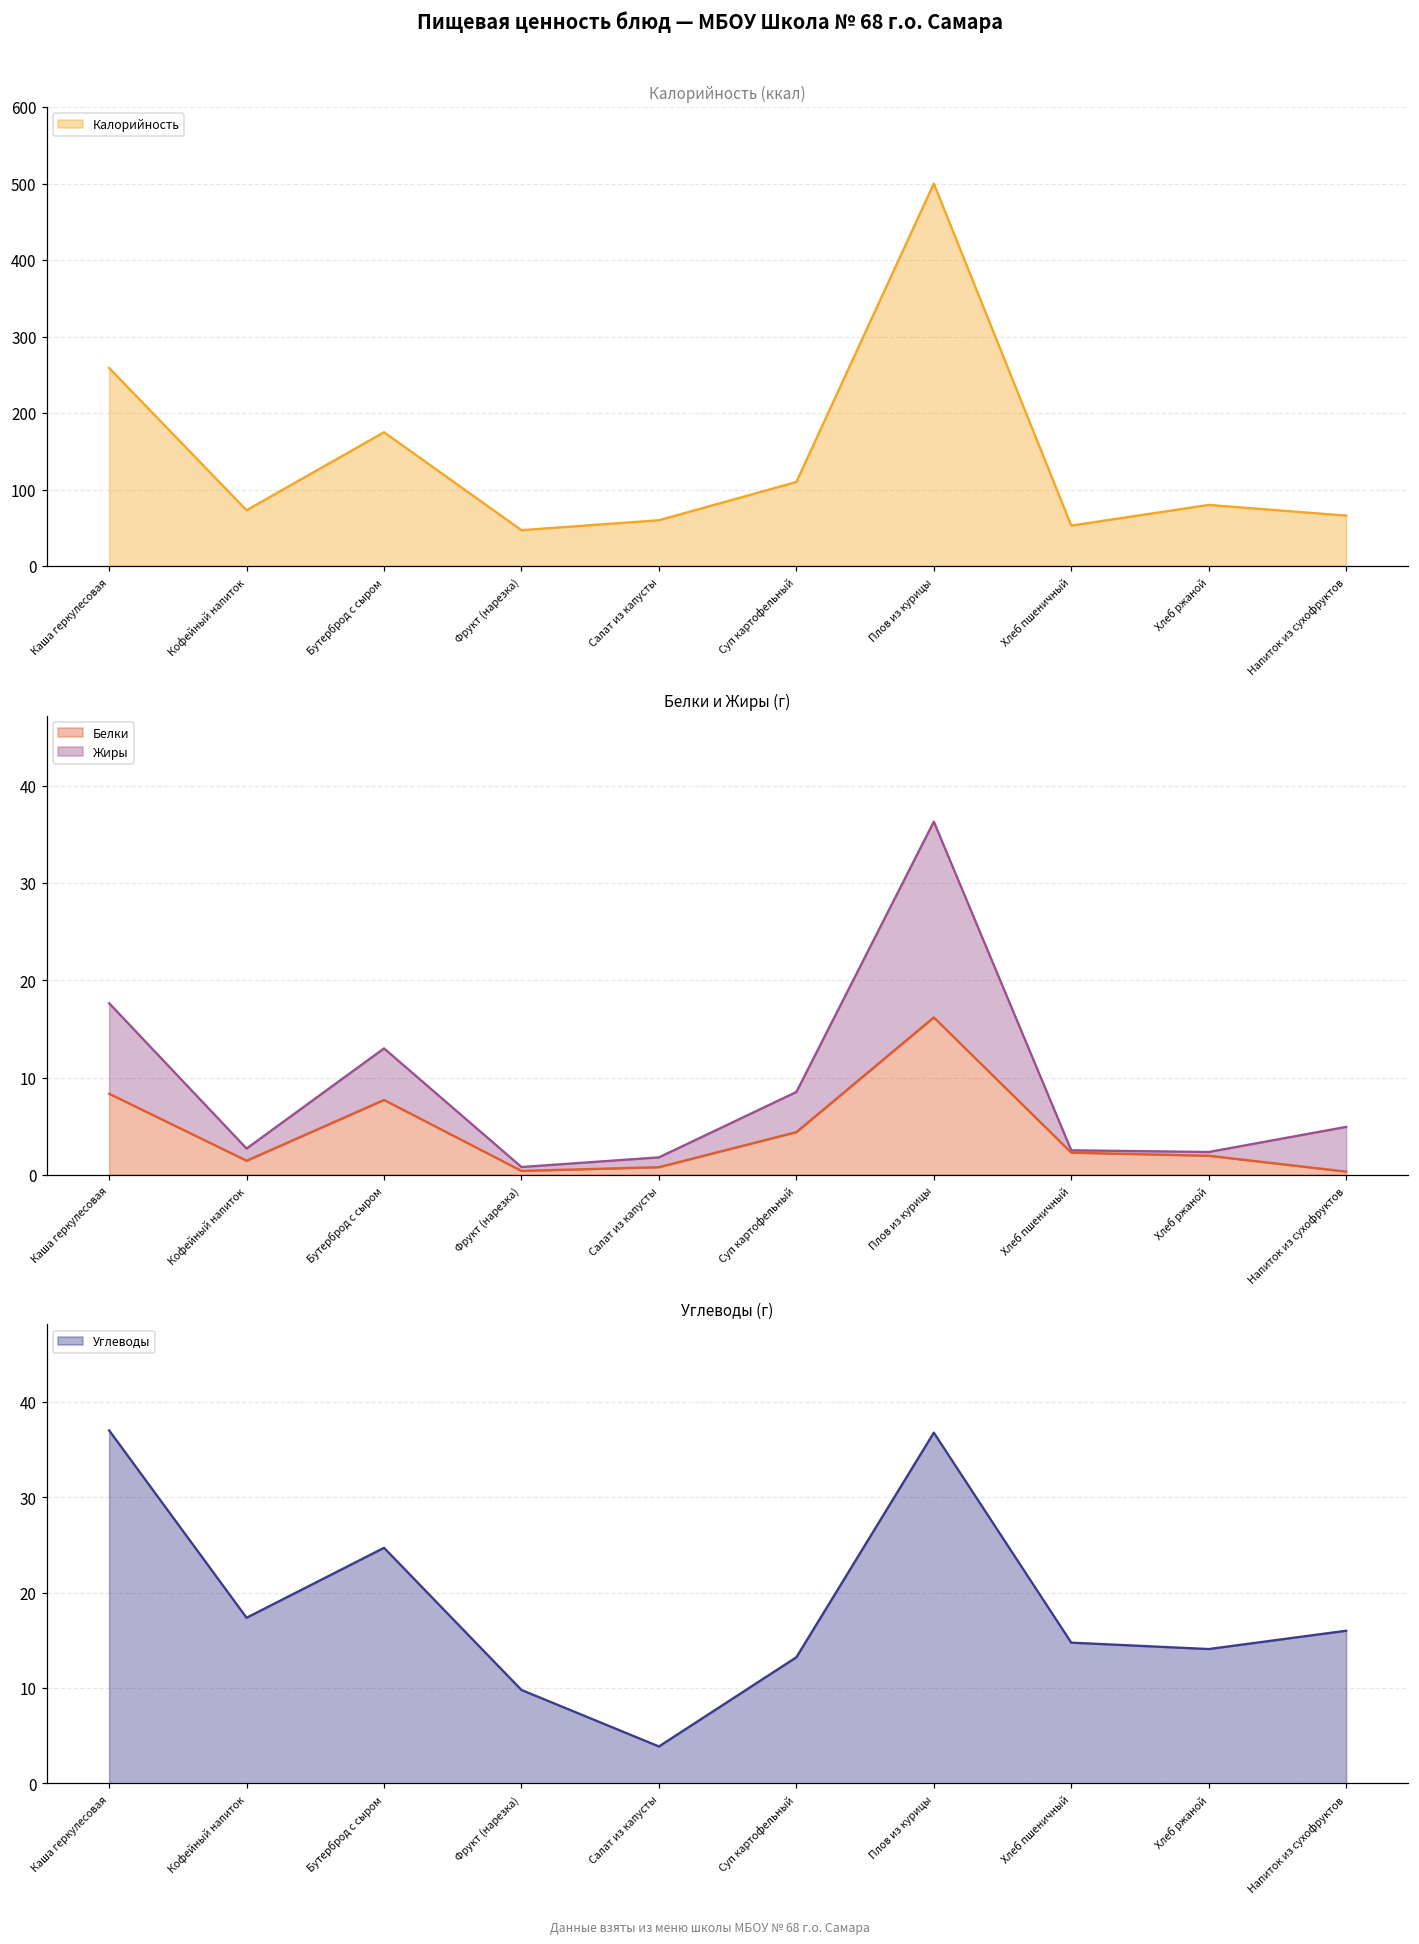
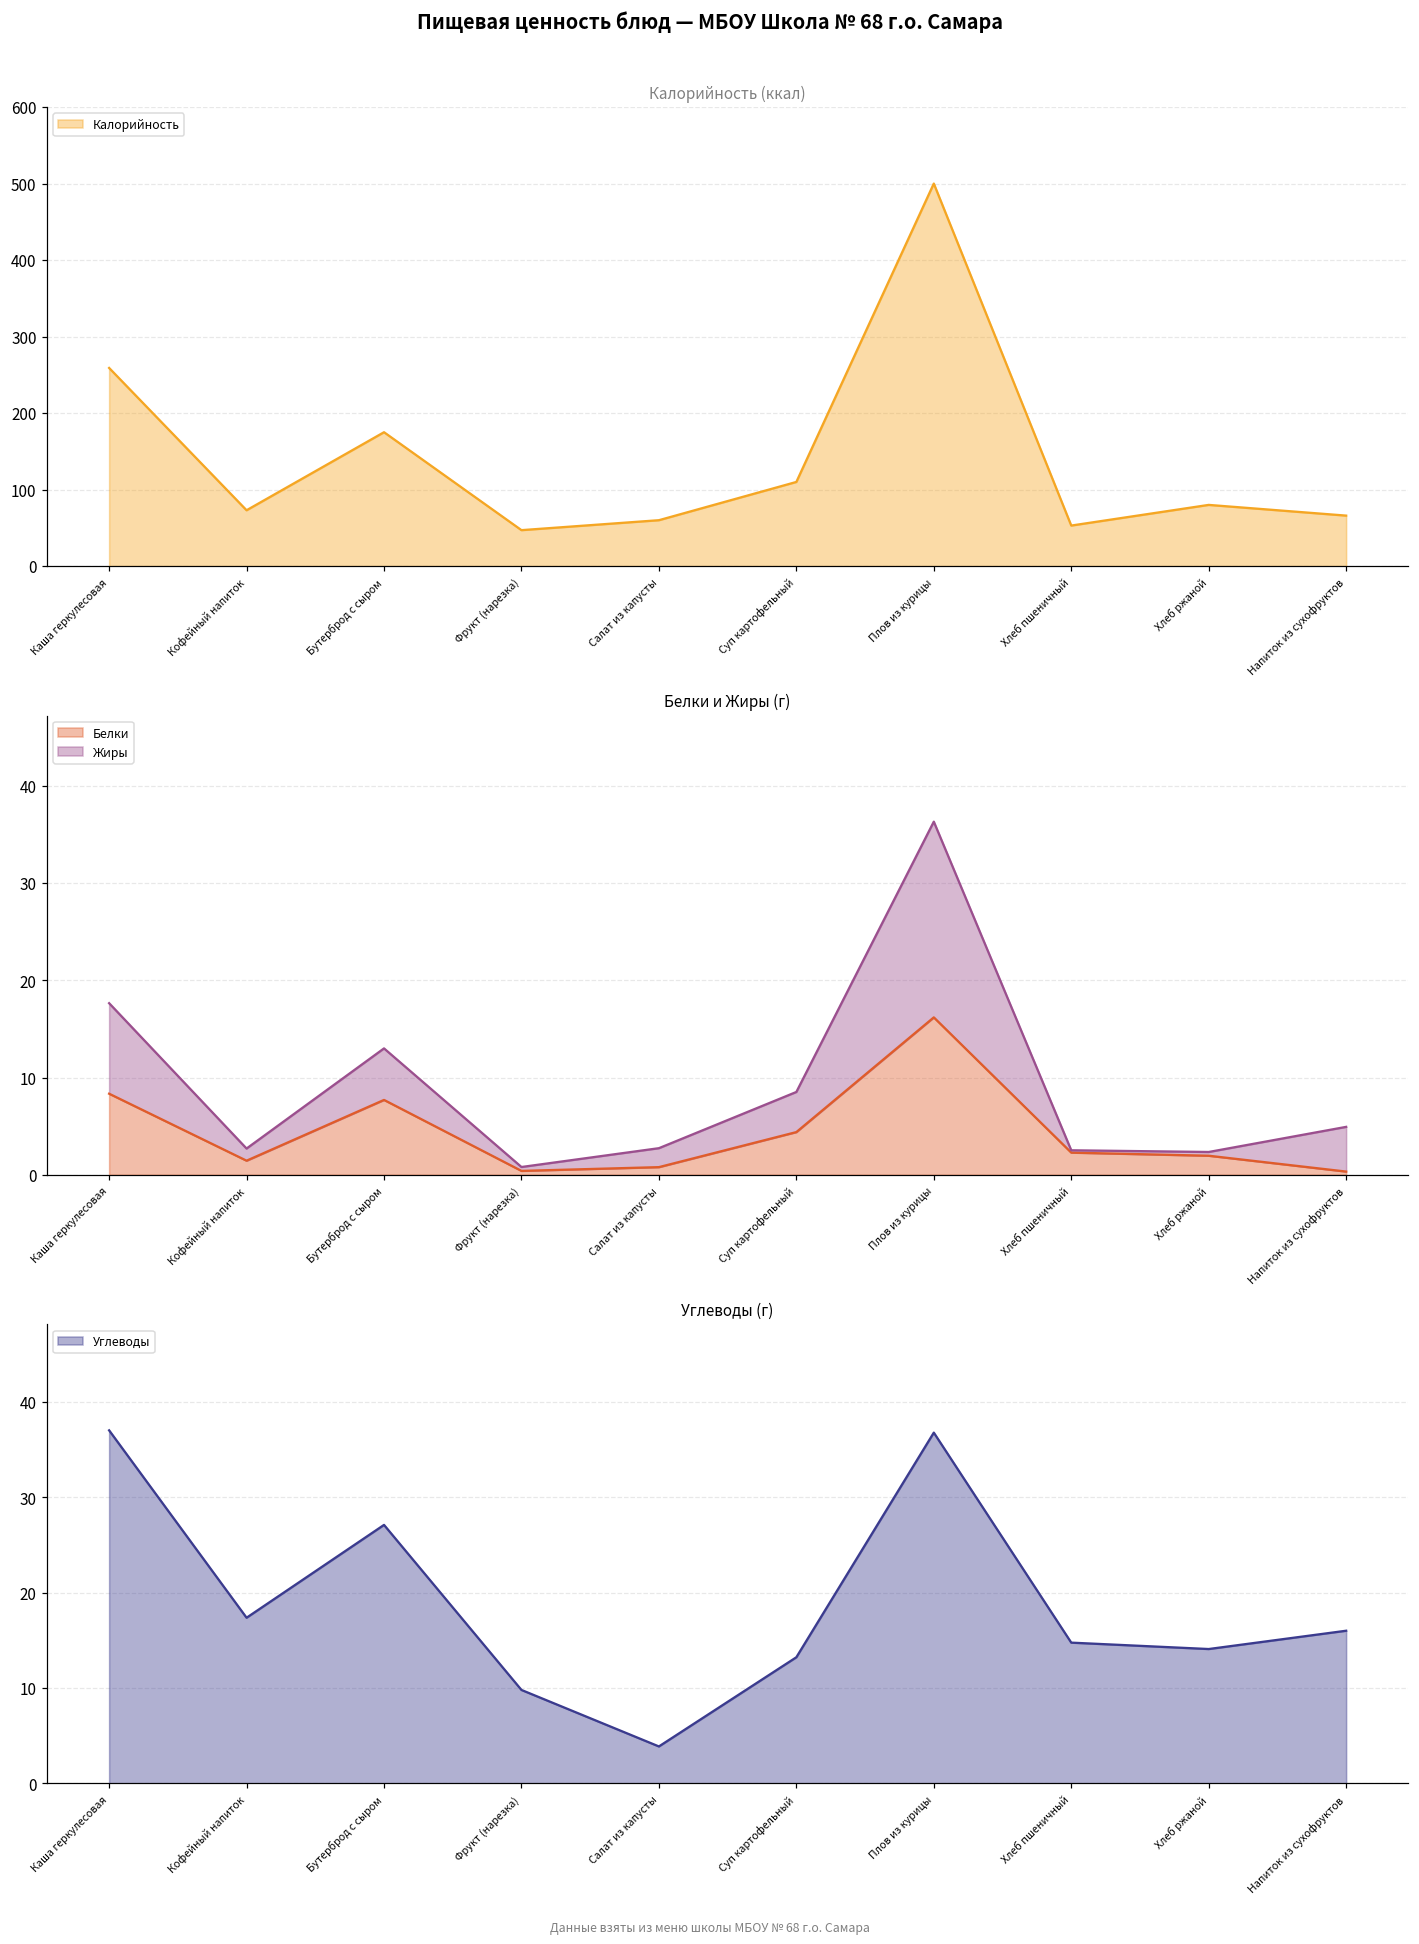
  {
    "Калорийность (ккал)": {
      "Каша геркулесовая": 260,
      "Кофейный напиток": 70,
      "Бутерброд с сыром": 180,
      "Фрукт (нарезка)": 50,
      "Салат из капусты": 60,
      "Суп картофельный": 110,
      "Плов из курицы": 500,
      "Хлеб пшеничный": 50,
      "Хлеб ржаной": 80,
      "Напиток из сухофруктов": 70
    },
    "Белки и Жиры (г)": {
      "Белки": {
        "Каша геркулесовая": 8,
        "Кофейный напиток": 1,
        "Бутерброд с сыром": 8,
        "Фрукт (нарезка)": 0,
        "Салат из капусты": 1,
        "Суп картофельный": 4,
        "Плов из курицы": 16,
        "Хлеб ржаной": 2,
        "Напиток из сухофруктов": 0
      },
      "Жиры": {
        "Каша геркулесовая": 9,
        "Кофейный напиток": 1,
        "Бутерброд с сыром": 5,
        "Фрукт (нарезка)": 0,
-       "Салат из капусты": 1,
+       "Салат из капусты": 2,
        "Суп картофельный": 4,
        "Плов из курицы": 20,
        "Хлеб ржаной": 0,
        "Напиток из сухофруктов": 5
      }
    },
    "Углеводы (г)": {
      "Каша геркулесовая": 37,
      "Кофейный напиток": 17,
-     "Бутерброд с сыром": 25,
+     "Бутерброд с сыром": 27,
      "Фрукт (нарезка)": 10,
      "Салат из капусты": 4,
      "Суп картофельный": 13,
      "Плов из курицы": 37,
      "Хлеб пшеничный": 15,
      "Хлеб ржаной": 14,
      "Напиток из сухофруктов": 16
    }
  }
